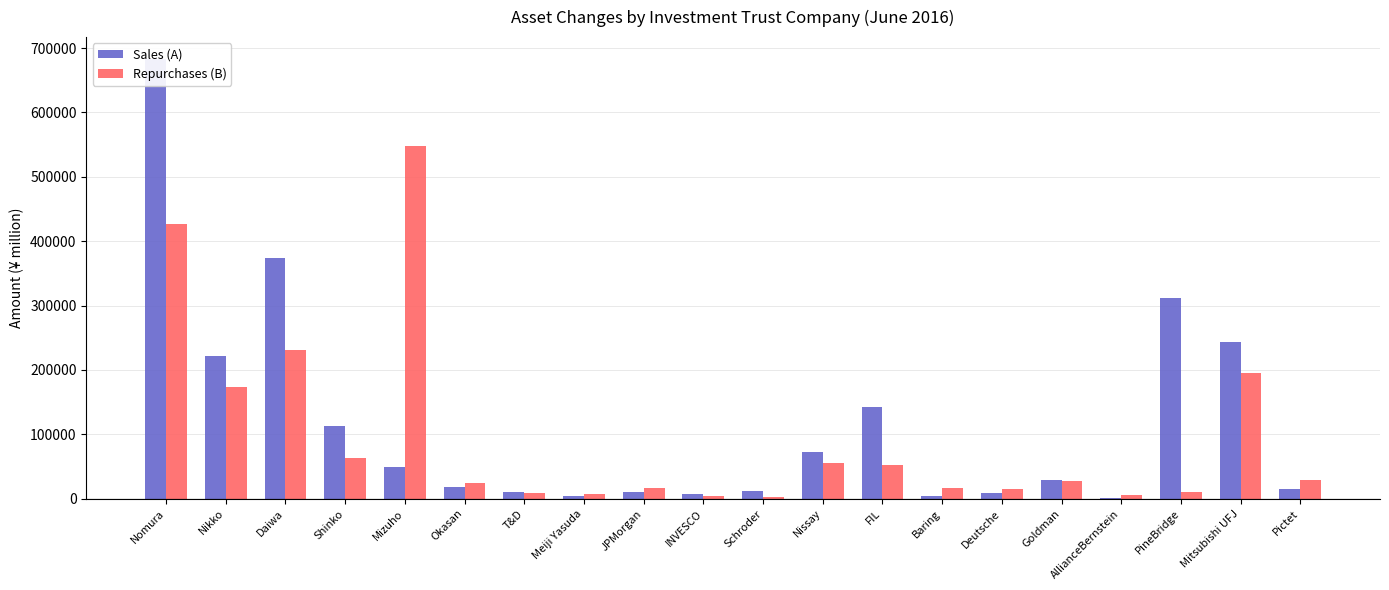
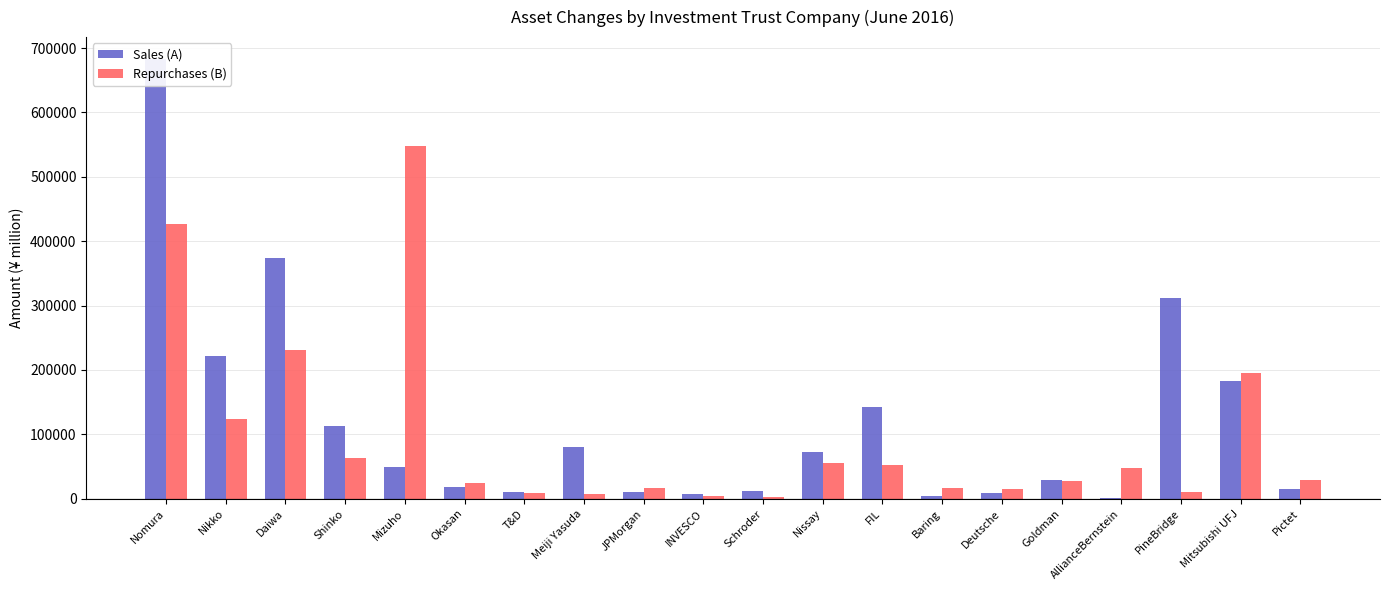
  {
    "Sales (A)": {
      "Nikko": 220000,
      "Daiwa": 370000,
      "Shinko": 110000,
      "Mizuho": 50000,
      "Okasan": 20000,
      "T&D": 10000,
-     "Meiji Yasuda": 0,
+     "Meiji Yasuda": 80000,
      "JPMorgan": 10000,
      "INVESCO": 10000,
      "Schroder": 10000,
      "Nissay": 70000,
      "FIL": 140000,
      "Baring": 0,
      "Deutsche": 10000,
      "Goldman": 30000,
      "PineBridge": 310000,
-     "Mitsubishi UFJ": 240000,
+     "Mitsubishi UFJ": 180000,
      "Pictet": 10000
    },
    "Repurchases (B)": {
      "Nomura": 430000,
-     "Nikko": 170000,
+     "Nikko": 120000,
      "Daiwa": 230000,
      "Shinko": 60000,
      "Mizuho": 550000,
      "Okasan": 20000,
      "T&D": 10000,
      "Meiji Yasuda": 10000,
      "JPMorgan": 20000,
      "INVESCO": 0,
      "Nissay": 60000,
      "FIL": 50000,
      "Baring": 20000,
      "Deutsche": 20000,
      "Goldman": 30000,
-     "AllianceBernstein": 10000,
+     "AllianceBernstein": 50000,
      "PineBridge": 10000,
      "Mitsubishi UFJ": 200000,
      "Pictet": 30000
    }
  }
